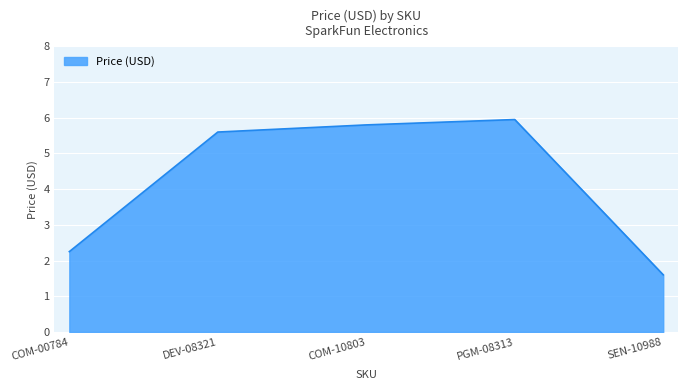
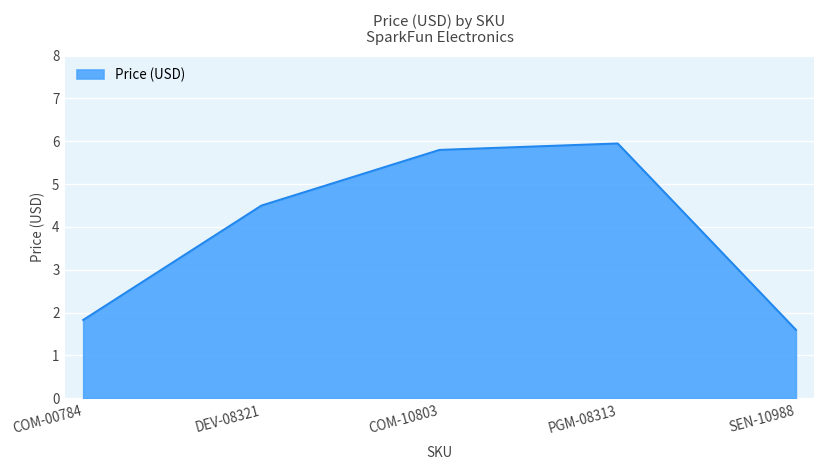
  {
-   "COM-00784": 2.3,
-   "DEV-08321": 5.6,
+   "COM-00784": 1.8,
+   "DEV-08321": 4.5,
    "COM-10803": 5.8,
    "PGM-08313": 6.0,
    "SEN-10988": 1.6
  }
